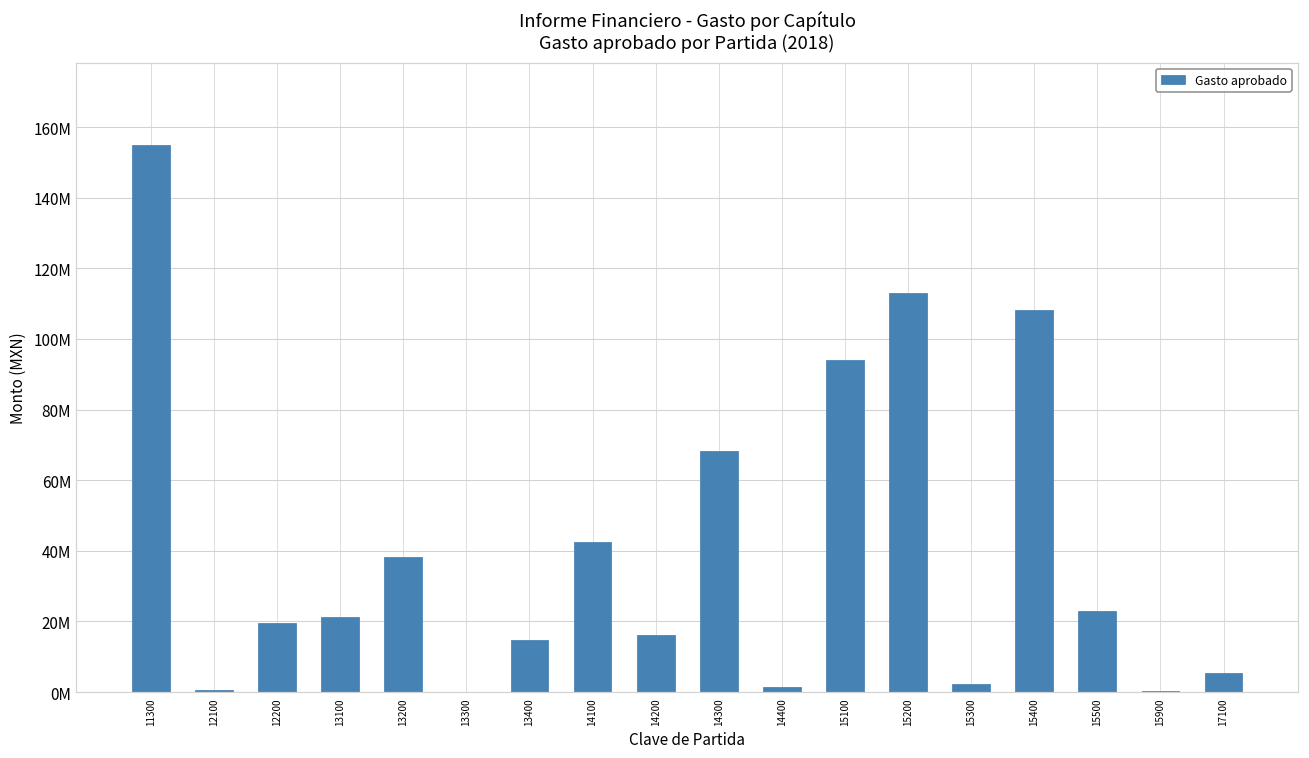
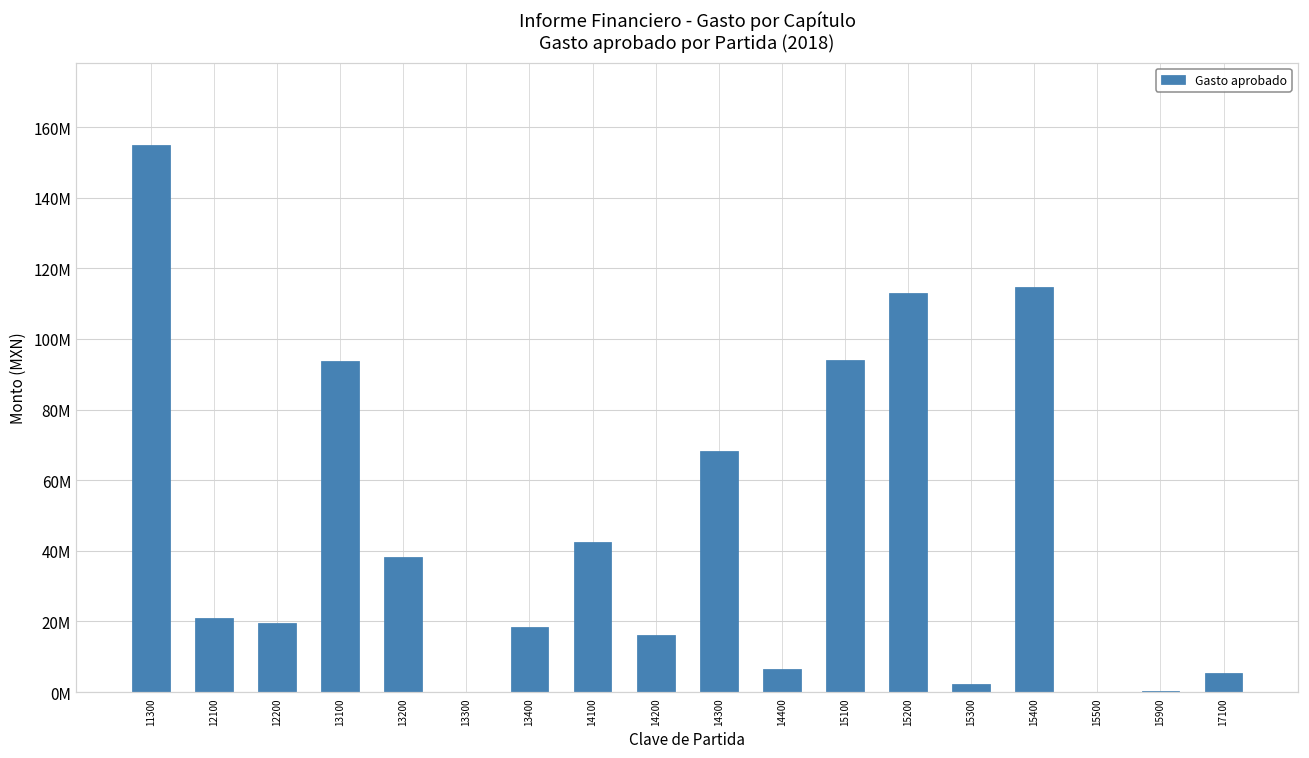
  {
    "11300": 155000000,
-   "12100": 0,
+   "12100": 21000000,
    "12200": 20000000,
-   "13100": 21000000,
+   "13100": 94000000,
    "13200": 38000000,
-   "13400": 15000000,
+   "13400": 18000000,
    "14100": 42000000,
    "14200": 16000000,
    "14300": 68000000,
-   "14400": 2000000,
+   "14400": 7000000,
    "15100": 94000000,
    "15200": 113000000,
    "15300": 2000000,
-   "15400": 108000000,
-   "15500": 23000000,
+   "15400": 115000000,
+   "15500": 0,
    "17100": 5000000
  }
